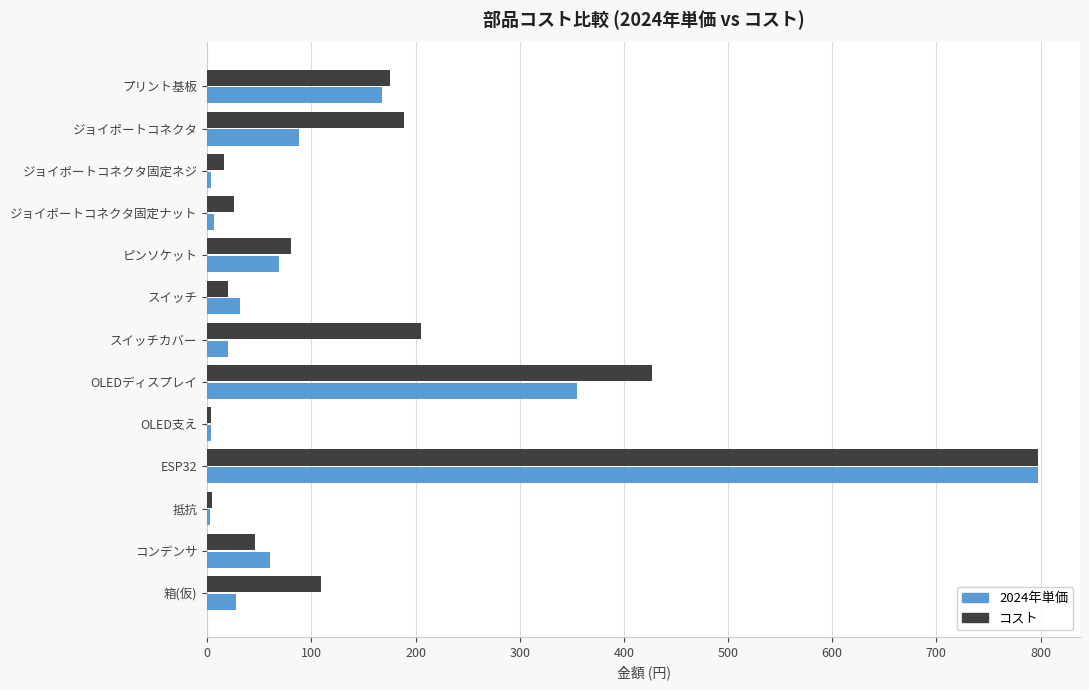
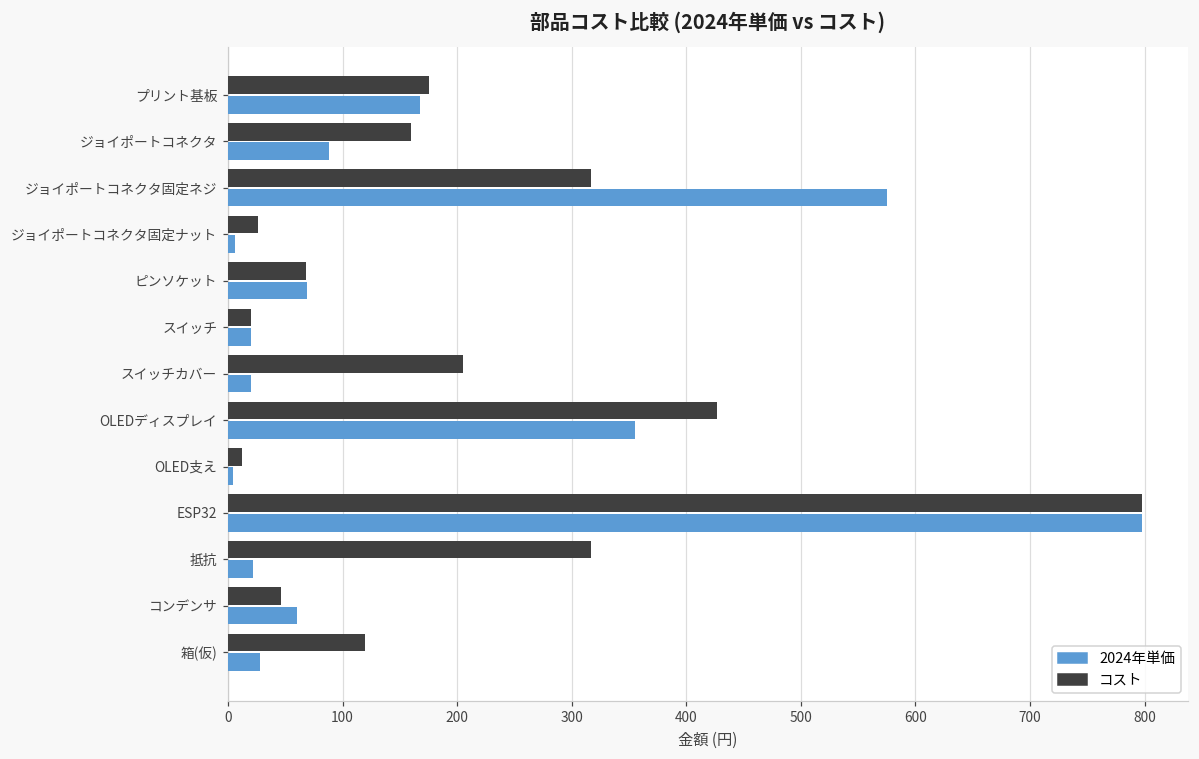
  {
    "2024年単価": {
      "プリント基板": 168,
      "ジョイポートコネクタ": 88,
-     "ジョイポートコネクタ固定ネジ": 4,
+     "ジョイポートコネクタ固定ネジ": 575,
      "ジョイポートコネクタ固定ナット": 7,
      "ピンソケット": 69,
-     "スイッチ": 31,
+     "スイッチ": 20,
      "スイッチカバー": 20,
      "OLEDディスプレイ": 355,
      "OLED支え": 4,
      "ESP32": 798,
-     "抵抗": 2,
+     "抵抗": 22,
      "コンデンサ": 60,
      "箱(仮)": 28
    },
    "コスト": {
      "プリント基板": 176,
-     "ジョイポートコネクタ": 189,
-     "ジョイポートコネクタ固定ネジ": 16,
+     "ジョイポートコネクタ": 160,
+     "ジョイポートコネクタ固定ネジ": 317,
      "ジョイポートコネクタ固定ナット": 26,
-     "ピンソケット": 80,
+     "ピンソケット": 68,
      "スイッチ": 20,
      "スイッチカバー": 205,
      "OLEDディスプレイ": 427,
-     "OLED支え": 4,
+     "OLED支え": 13,
      "ESP32": 798,
-     "抵抗": 4,
+     "抵抗": 317,
      "コンデンサ": 46,
-     "箱(仮)": 109
+     "箱(仮)": 120
    }
  }
